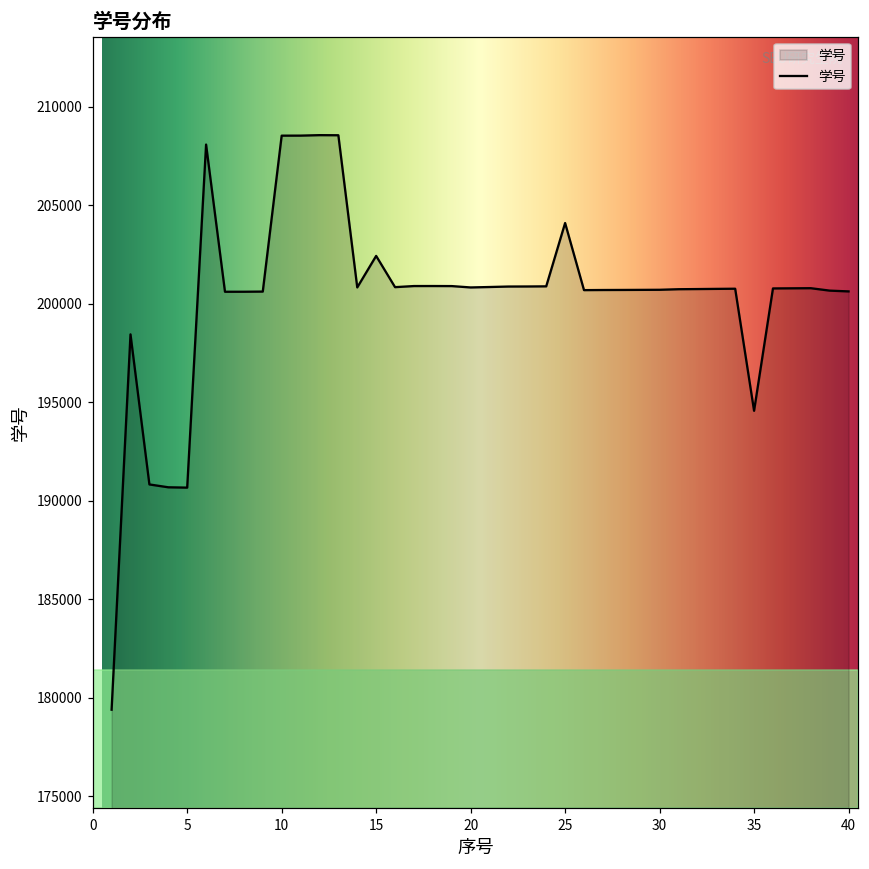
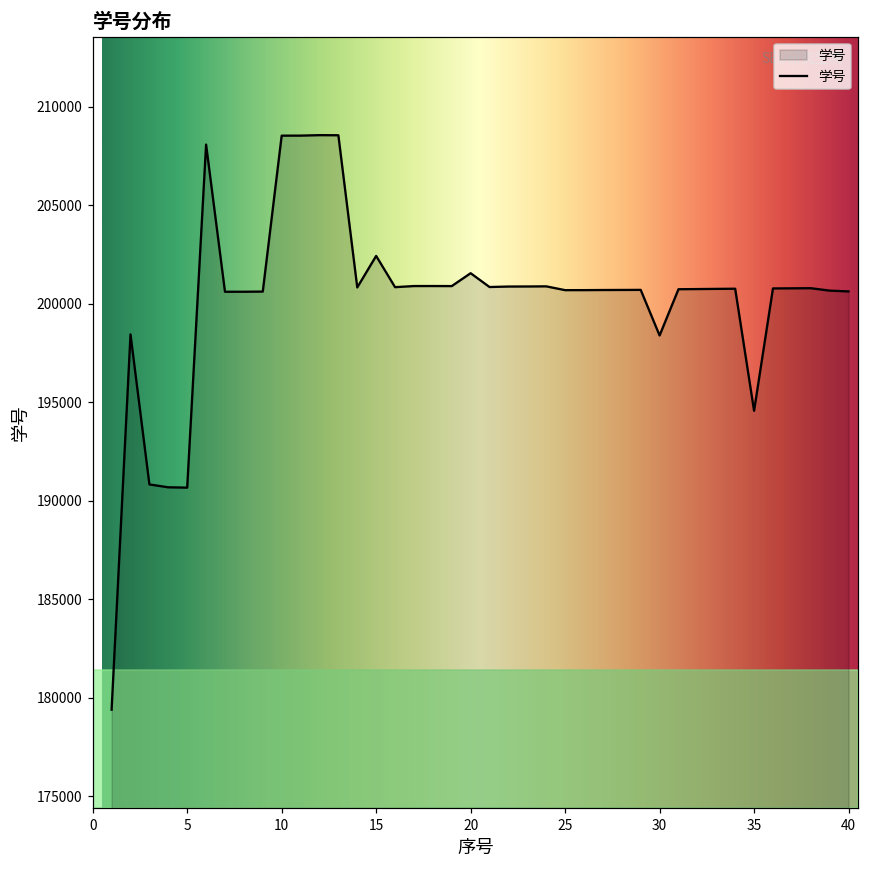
  {
    "5": 190700,
    "10": 208500,
    "15": 202400,
-   "20": 200800,
-   "25": 204100,
-   "30": 200700,
+   "20": 201600,
+   "25": 200700,
+   "30": 198400,
    "35": 194600,
    "40": 200600
  }
